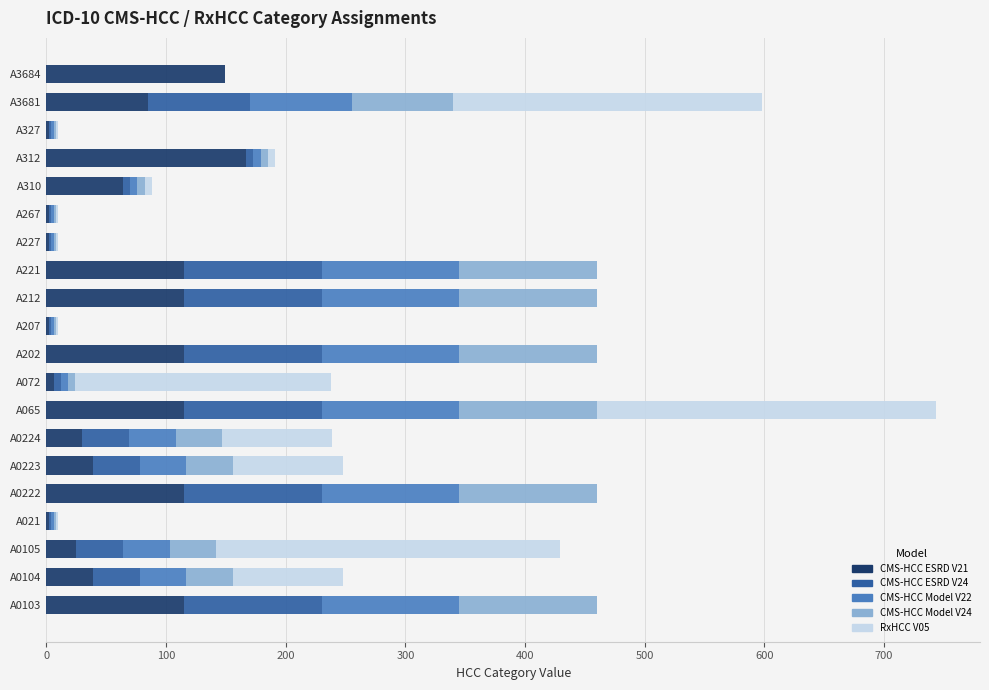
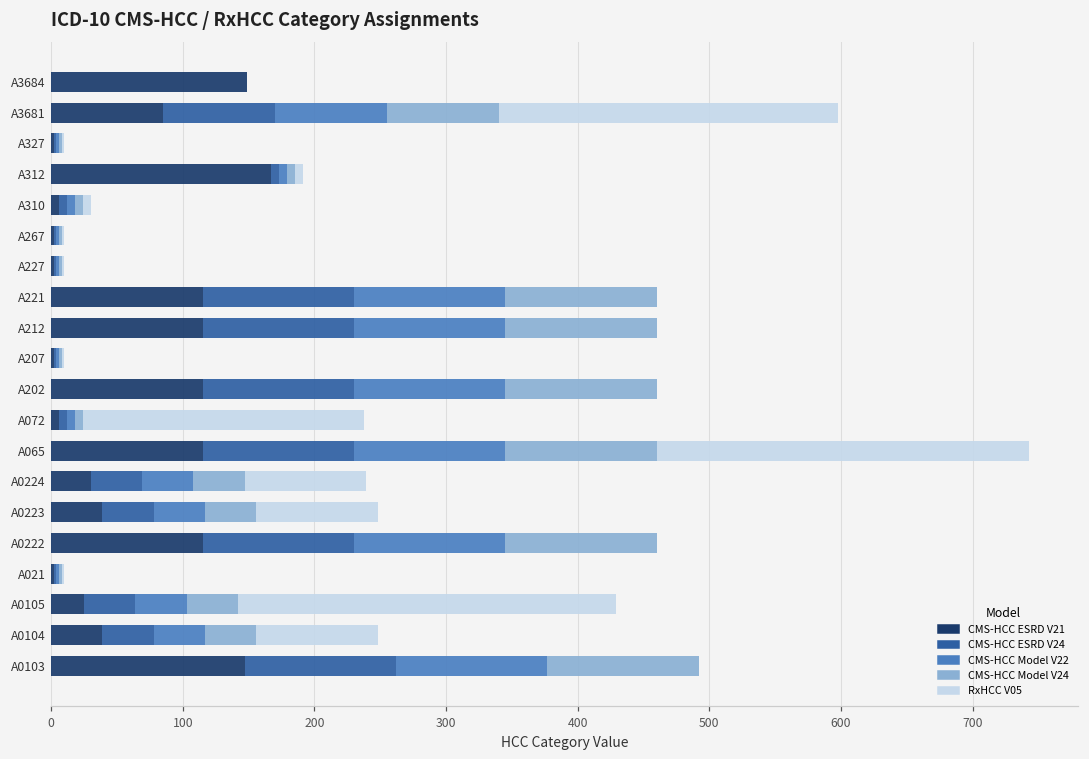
  {
    "CMS-HCC ESRD V21": {
      "A3684": 149,
      "A3681": 85,
      "A312": 167,
-     "A310": 64,
+     "A310": 6,
      "A221": 115,
      "A212": 115,
      "A202": 115,
      "A072": 6,
      "A065": 115,
      "A0224": 30,
      "A0223": 39,
      "A0222": 115,
      "A0105": 25,
      "A0104": 39,
-     "A0103": 115
+     "A0103": 147
    },
    "CMS-HCC Model V24": {
      "A3684": 0,
      "A3681": 85,
      "A312": 6,
      "A310": 6,
      "A221": 115,
      "A212": 115,
      "A202": 115,
      "A072": 6,
      "A065": 115,
      "A0224": 39,
      "A0223": 39,
      "A0222": 115,
      "A0105": 39,
      "A0104": 39,
      "A0103": 115
    },
    "RxHCC V05": {
      "A3684": 0,
      "A3681": 258,
      "A312": 6,
      "A310": 6,
      "A221": 0,
      "A212": 0,
      "A202": 0,
      "A072": 214,
      "A065": 283,
      "A0224": 92,
      "A0223": 92,
      "A0222": 0,
      "A0105": 287,
      "A0104": 92,
      "A0103": 0
    }
  }
